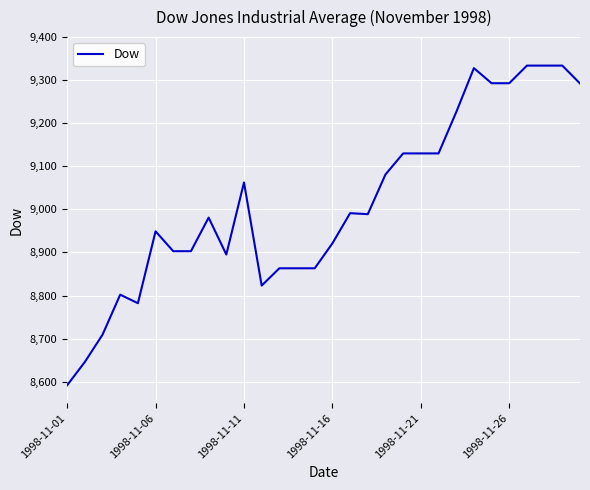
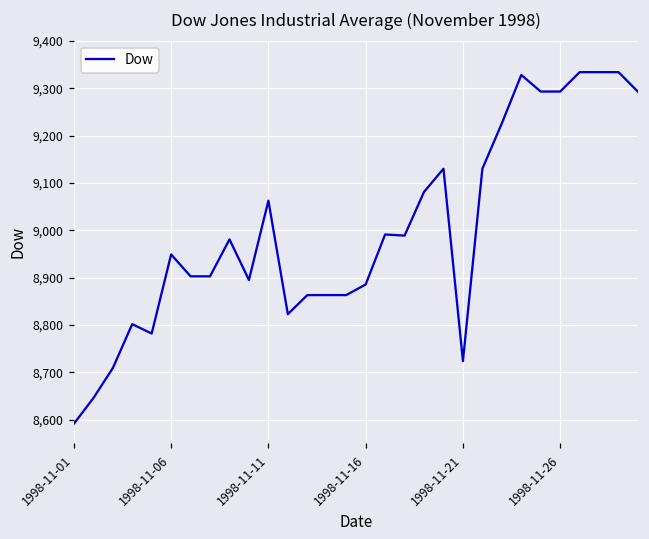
  {
    "1998-11-01": "8,590",
    "1998-11-06": "8,950",
    "1998-11-11": "9,060",
-   "1998-11-16": "8,920",
-   "1998-11-21": "9,130",
+   "1998-11-16": "8,890",
+   "1998-11-21": "8,720",
    "1998-11-26": "9,290"
  }
